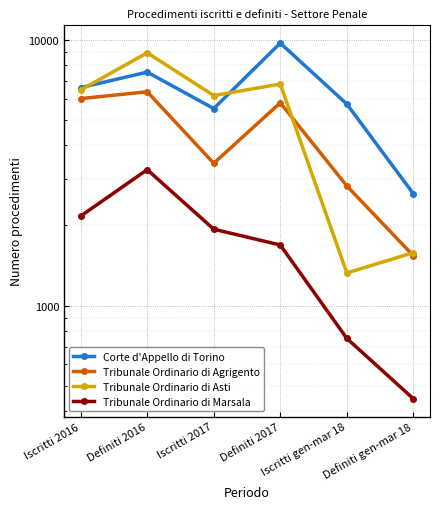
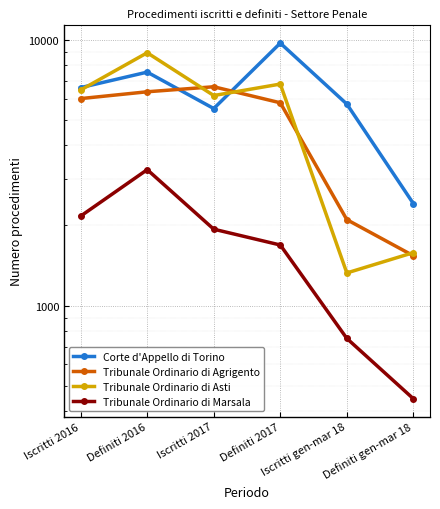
  {
    "Corte d'Appello di Torino": {
      "Definiti 2016": 7600,
      "Iscritti 2017": 5500,
      "Definiti 2017": 9700,
      "Iscritti gen-mar 18": 5700,
-     "Definiti gen-mar 18": 2600
+     "Definiti gen-mar 18": 2400
    },
    "Tribunale Ordinario di Agrigento": {
      "Iscritti 2016": 6000,
      "Definiti 2016": 6400,
-     "Iscritti 2017": 3400,
+     "Iscritti 2017": 6700,
      "Definiti 2017": 5800,
-     "Iscritti gen-mar 18": 2800,
+     "Iscritti gen-mar 18": 2100,
      "Definiti gen-mar 18": 1500
    },
    "Tribunale Ordinario di Asti": {
      "Definiti 2016": 8900,
      "Iscritti 2017": 6200,
      "Definiti 2017": 6800,
      "Iscritti gen-mar 18": 1300,
      "Definiti gen-mar 18": 1600
    },
    "Tribunale Ordinario di Marsala": {
      "Iscritti 2016": 2200,
      "Definiti 2016": 3200,
      "Iscritti 2017": 1900,
      "Definiti 2017": 1700,
      "Iscritti gen-mar 18": 750,
      "Definiti gen-mar 18": 450
    }
  }
